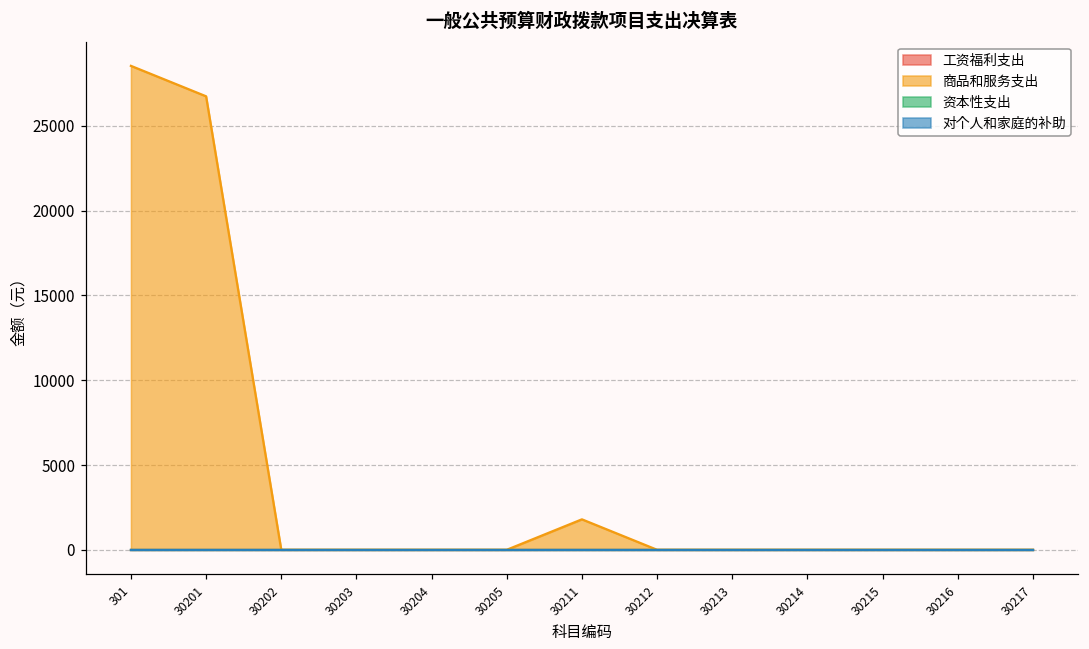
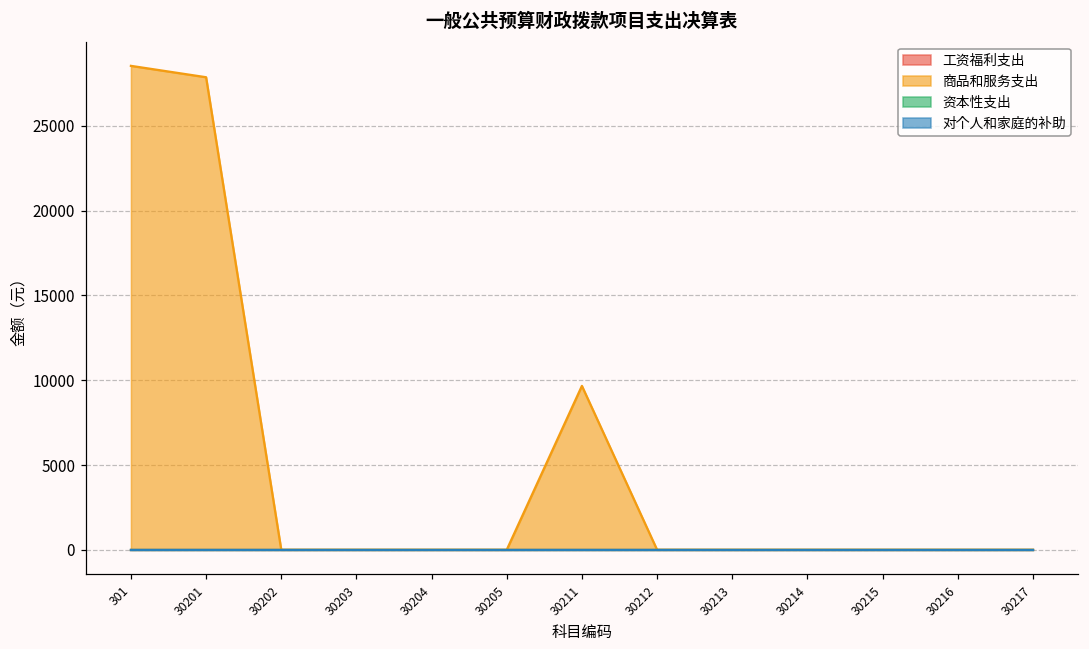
  {
    "对个人和家庭的补助": {
      "301": 0,
      "30201": 0,
      "30211": 0
    },
    "商品和服务支出": {
      "301": 28500,
-     "30201": 26700,
-     "30211": 1800
+     "30201": 27900,
+     "30211": 9700
    }
  }
